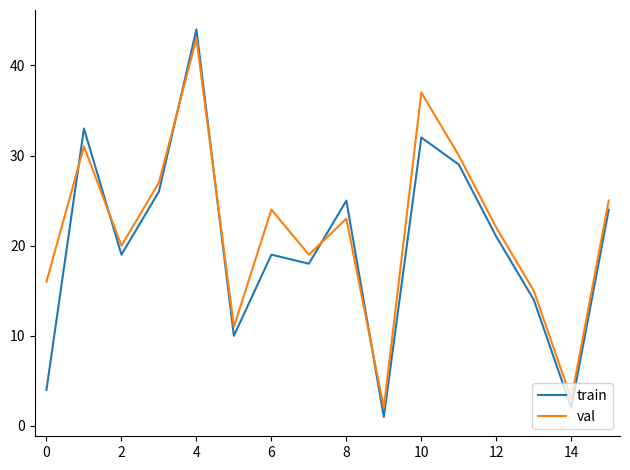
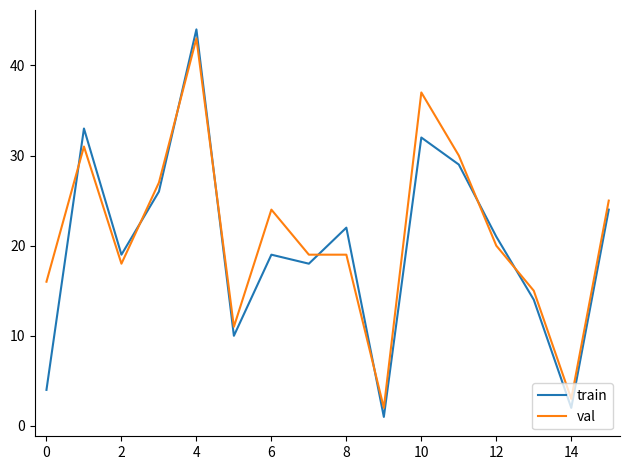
  {
    "train": {
      "0": 4,
      "2": 19,
      "4": 44,
      "6": 19,
-     "8": 25,
+     "8": 22,
      "10": 32,
      "12": 21
    },
    "val": {
      "0": 16,
-     "2": 20,
+     "2": 18,
      "4": 43,
      "6": 24,
-     "8": 23,
+     "8": 19,
      "10": 37,
-     "12": 22
+     "12": 20
    }
  }
